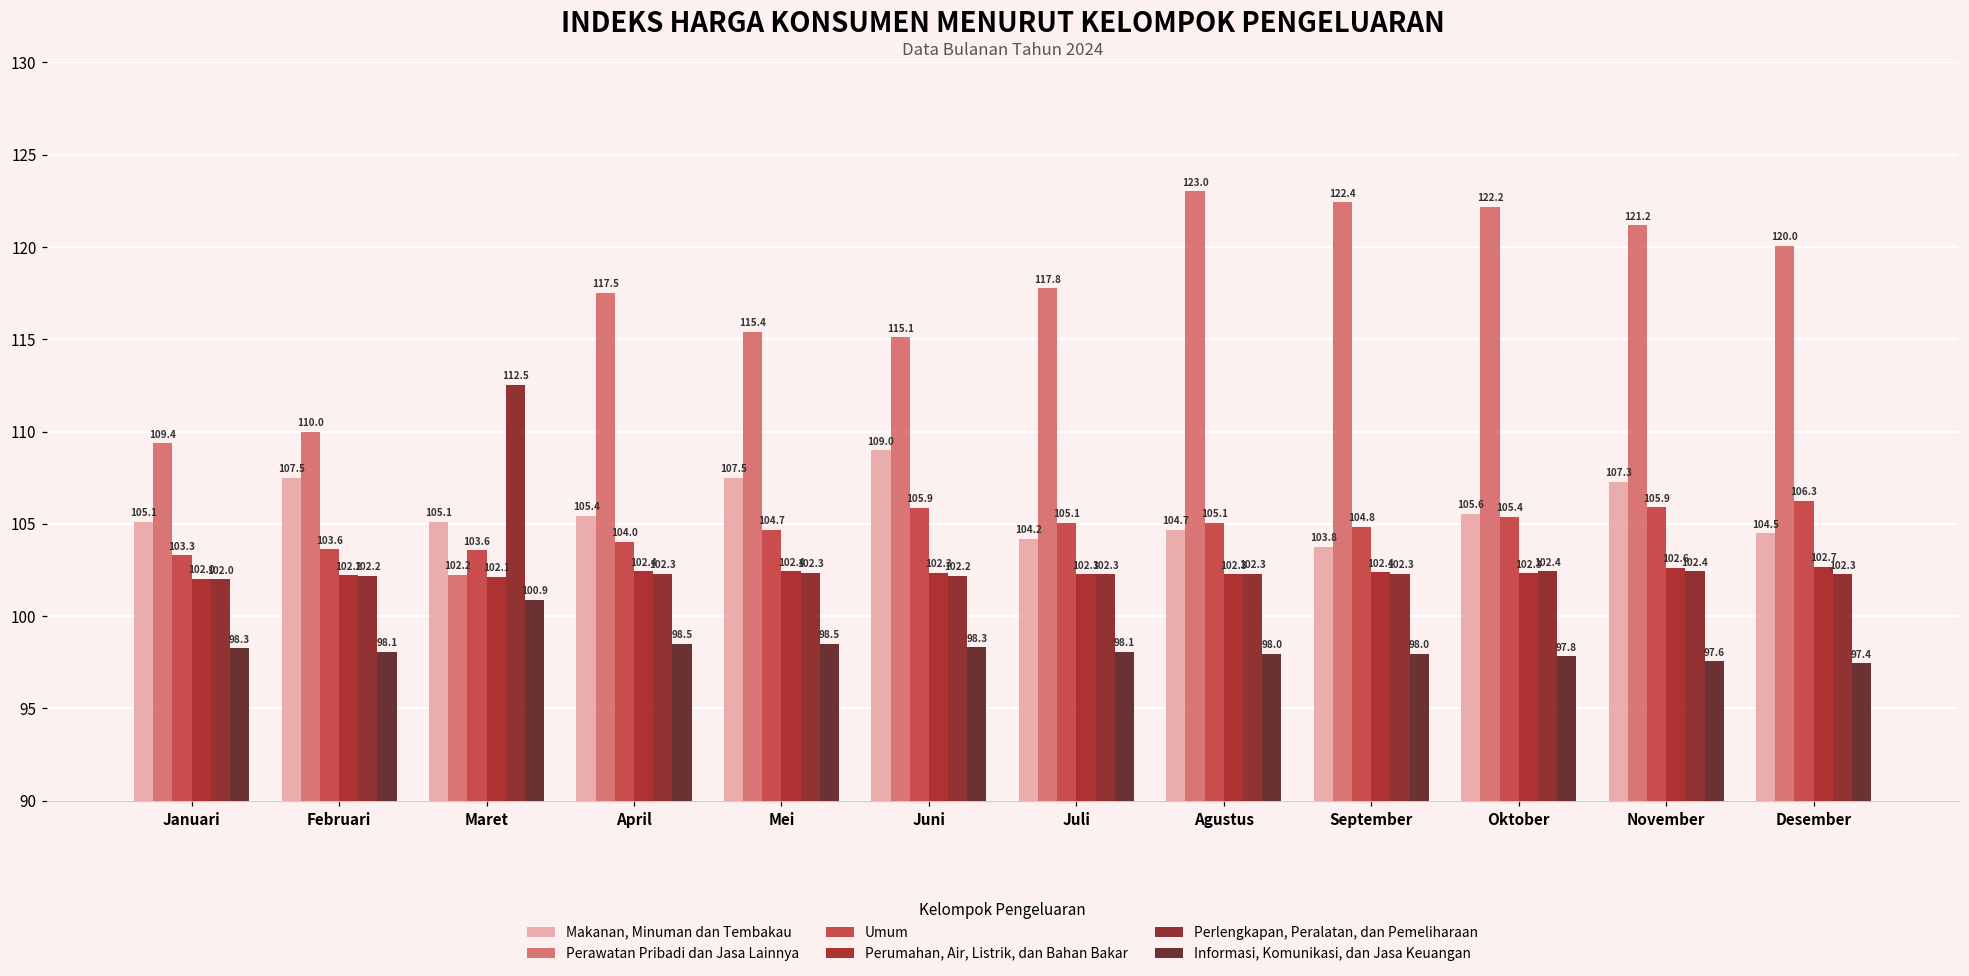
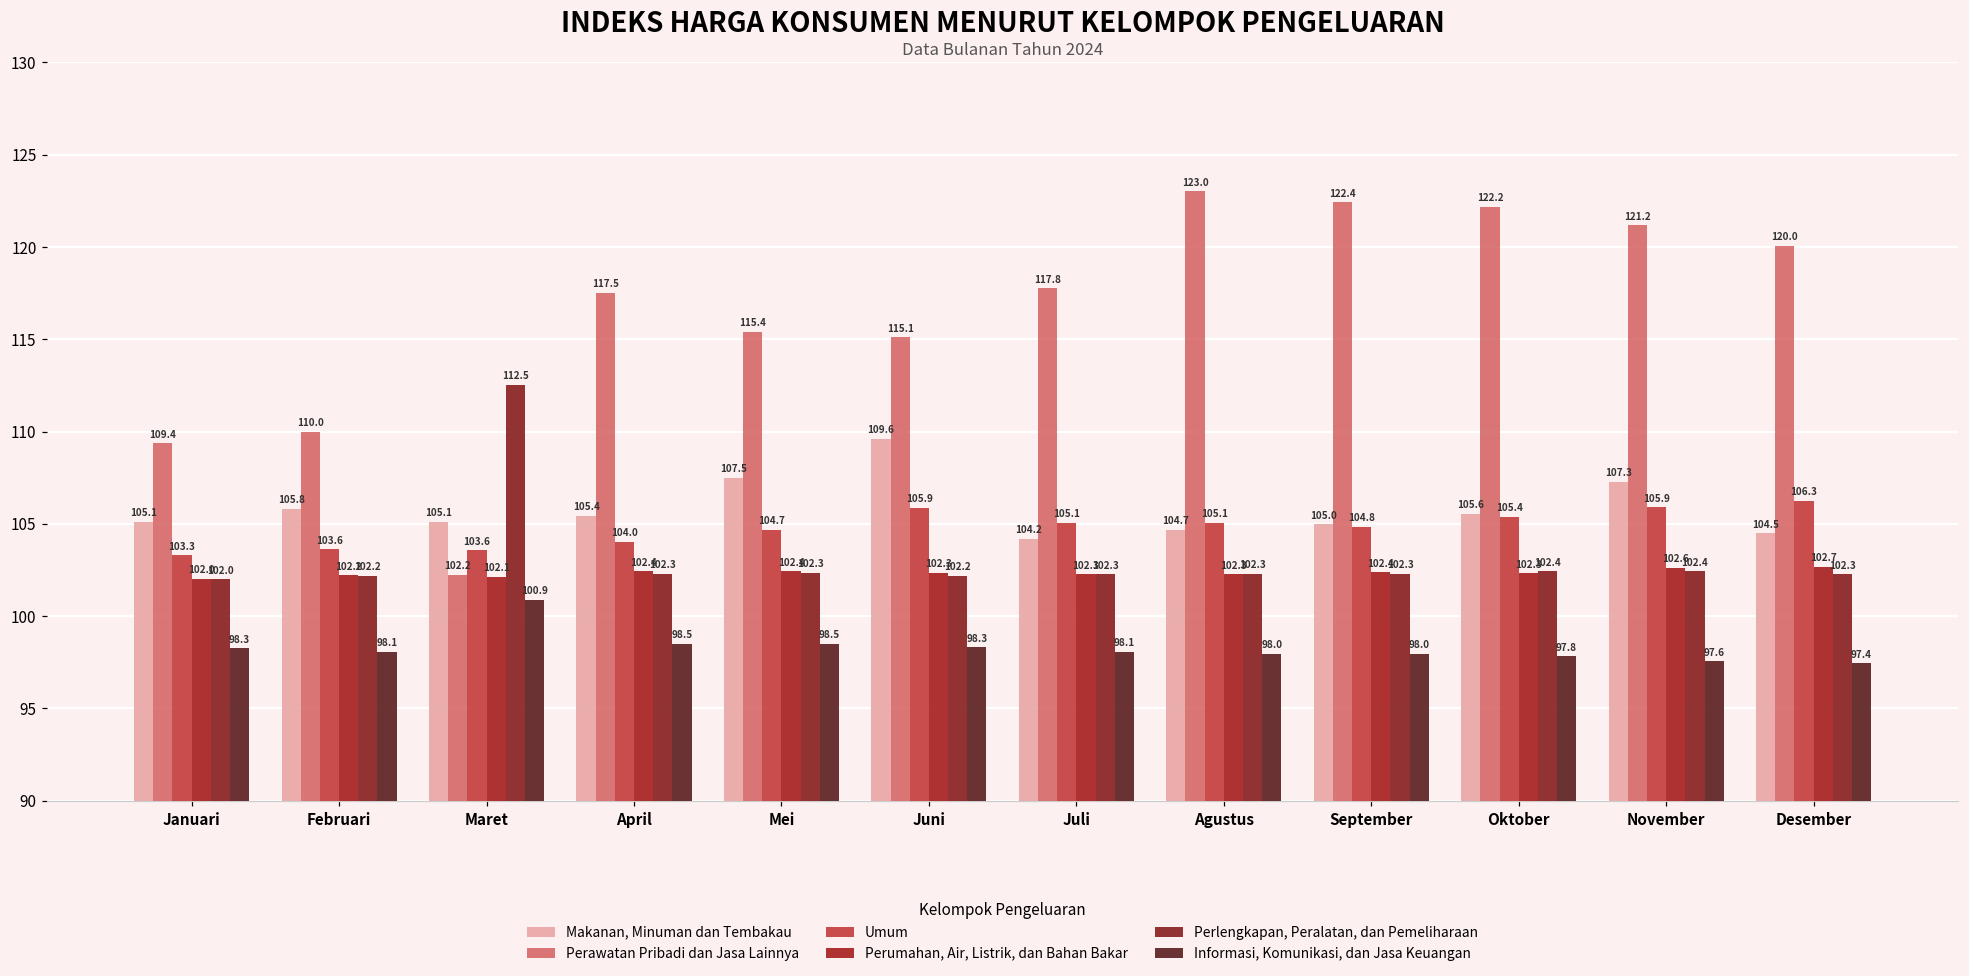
  {
    "Makanan, Minuman dan Tembakau": {
      "Januari": 105.1,
-     "Februari": 107.5,
+     "Februari": 105.8,
      "Maret": 105.1,
      "April": 105.4,
      "Mei": 107.5,
-     "Juni": 109.0,
+     "Juni": 109.6,
      "Juli": 104.2,
      "Agustus": 104.7,
-     "September": 103.8,
+     "September": 105.0,
      "Oktober": 105.6,
      "November": 107.3,
      "Desember": 104.5
    },
    "Perawatan Pribadi dan Jasa Lainnya": {
      "Januari": 109.4,
      "Februari": 110.0,
      "Maret": 102.2,
      "April": 117.5,
      "Mei": 115.4,
      "Juni": 115.1,
      "Juli": 117.8,
      "Agustus": 123.0,
      "September": 122.4,
      "Oktober": 122.2,
      "November": 121.2,
      "Desember": 120.0
    }
  }
